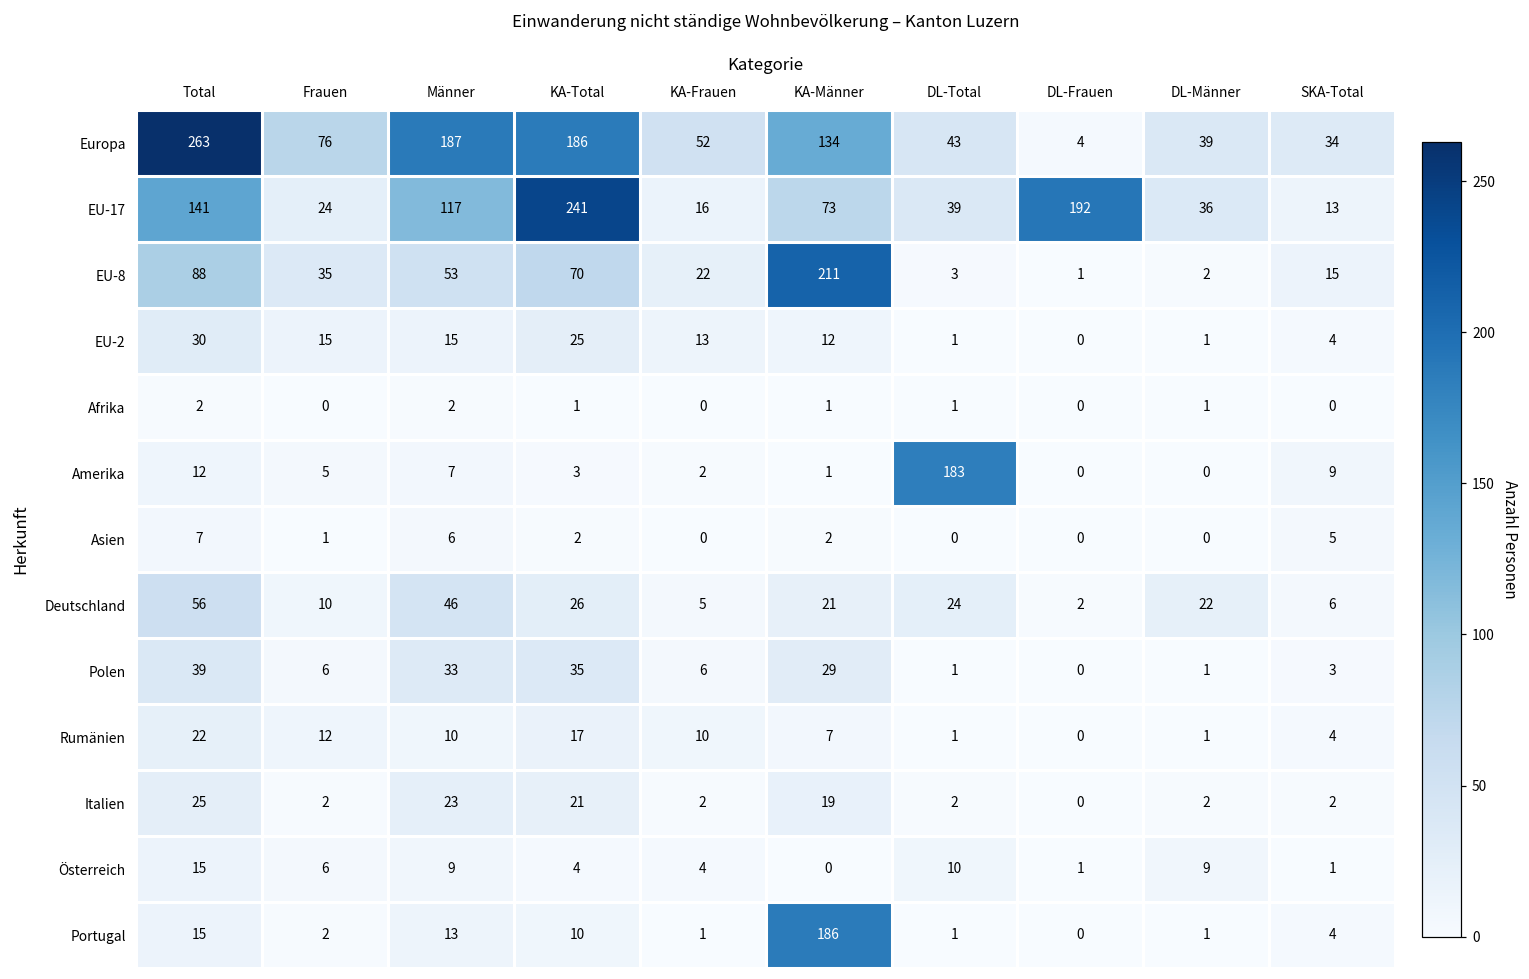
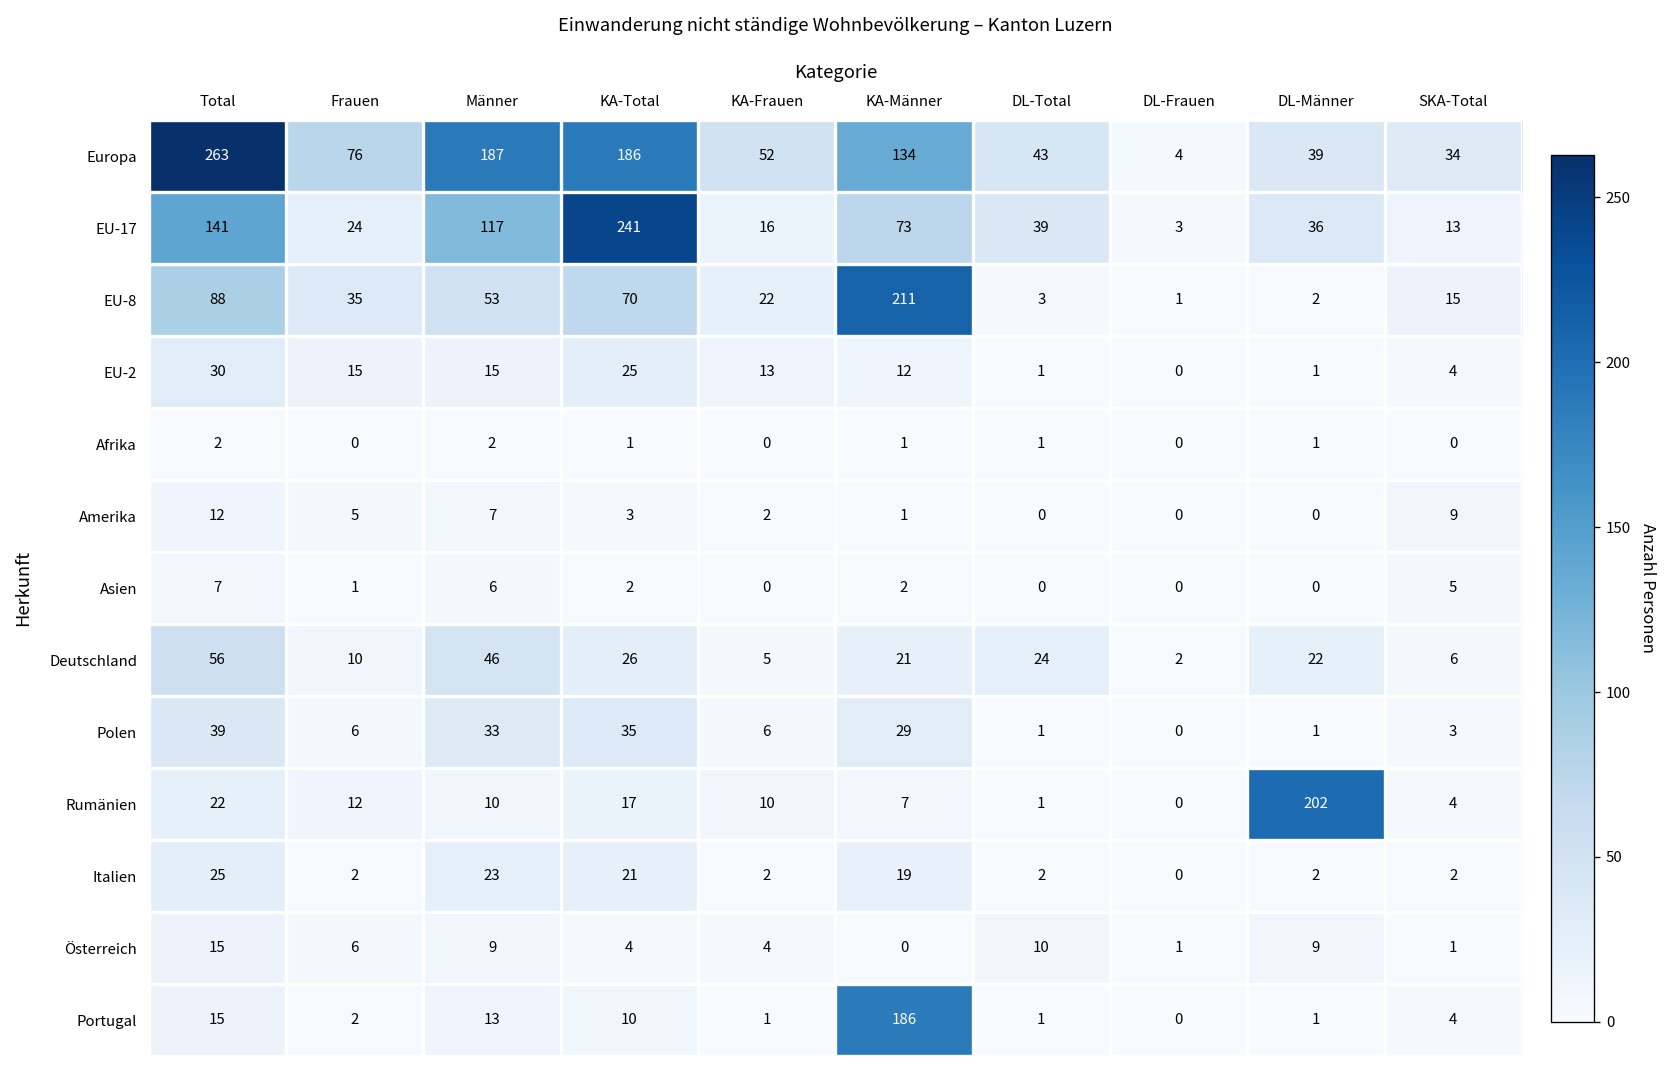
  {
    "Europa": {
      "Total": 263,
      "Frauen": 76,
      "Männer": 187,
      "KA-Total": 186,
      "KA-Frauen": 52,
      "KA-Männer": 134,
      "DL-Total": 43,
      "DL-Frauen": 4,
      "DL-Männer": 39,
      "SKA-Total": 34
    },
    "EU-17": {
      "Total": 141,
      "Frauen": 24,
      "Männer": 117,
      "KA-Total": 241,
      "KA-Frauen": 16,
      "KA-Männer": 73,
      "DL-Total": 39,
-     "DL-Frauen": 192,
+     "DL-Frauen": 3,
      "DL-Männer": 36,
      "SKA-Total": 13
    },
    "EU-8": {
      "Total": 88,
      "Frauen": 35,
      "Männer": 53,
      "KA-Total": 70,
      "KA-Frauen": 22,
      "KA-Männer": 211,
      "DL-Total": 3,
      "DL-Frauen": 1,
      "DL-Männer": 2,
      "SKA-Total": 15
    },
    "EU-2": {
      "Total": 30,
      "Frauen": 15,
      "Männer": 15,
      "KA-Total": 25,
      "KA-Frauen": 13,
      "KA-Männer": 12,
      "DL-Total": 1,
      "DL-Frauen": 0,
      "DL-Männer": 1,
      "SKA-Total": 4
    },
    "Afrika": {
      "Total": 2,
      "Frauen": 0,
      "Männer": 2,
      "KA-Total": 1,
      "KA-Frauen": 0,
      "KA-Männer": 1,
      "DL-Total": 1,
      "DL-Frauen": 0,
      "DL-Männer": 1,
      "SKA-Total": 0
    },
    "Amerika": {
      "Total": 12,
      "Frauen": 5,
      "Männer": 7,
      "KA-Total": 3,
      "KA-Frauen": 2,
      "KA-Männer": 1,
-     "DL-Total": 183,
+     "DL-Total": 0,
      "DL-Frauen": 0,
      "DL-Männer": 0,
      "SKA-Total": 9
    },
    "Asien": {
      "Total": 7,
      "Frauen": 1,
      "Männer": 6,
      "KA-Total": 2,
      "KA-Frauen": 0,
      "KA-Männer": 2,
      "DL-Total": 0,
      "DL-Frauen": 0,
      "DL-Männer": 0,
      "SKA-Total": 5
    },
    "Deutschland": {
      "Total": 56,
      "Frauen": 10,
      "Männer": 46,
      "KA-Total": 26,
      "KA-Frauen": 5,
      "KA-Männer": 21,
      "DL-Total": 24,
      "DL-Frauen": 2,
      "DL-Männer": 22,
      "SKA-Total": 6
    },
    "Polen": {
      "Total": 39,
      "Frauen": 6,
      "Männer": 33,
      "KA-Total": 35,
      "KA-Frauen": 6,
      "KA-Männer": 29,
      "DL-Total": 1,
      "DL-Frauen": 0,
      "DL-Männer": 1,
      "SKA-Total": 3
    },
    "Rumänien": {
      "Total": 22,
      "Frauen": 12,
      "Männer": 10,
      "KA-Total": 17,
      "KA-Frauen": 10,
      "KA-Männer": 7,
      "DL-Total": 1,
      "DL-Frauen": 0,
-     "DL-Männer": 1,
+     "DL-Männer": 202,
      "SKA-Total": 4
    },
    "Italien": {
      "Total": 25,
      "Frauen": 2,
      "Männer": 23,
      "KA-Total": 21,
      "KA-Frauen": 2,
      "KA-Männer": 19,
      "DL-Total": 2,
      "DL-Frauen": 0,
      "DL-Männer": 2,
      "SKA-Total": 2
    },
    "Österreich": {
      "Total": 15,
      "Frauen": 6,
      "Männer": 9,
      "KA-Total": 4,
      "KA-Frauen": 4,
      "KA-Männer": 0,
      "DL-Total": 10,
      "DL-Frauen": 1,
      "DL-Männer": 9,
      "SKA-Total": 1
    },
    "Portugal": {
      "Total": 15,
      "Frauen": 2,
      "Männer": 13,
      "KA-Total": 10,
      "KA-Frauen": 1,
      "KA-Männer": 186,
      "DL-Total": 1,
      "DL-Frauen": 0,
      "DL-Männer": 1,
      "SKA-Total": 4
    }
  }
